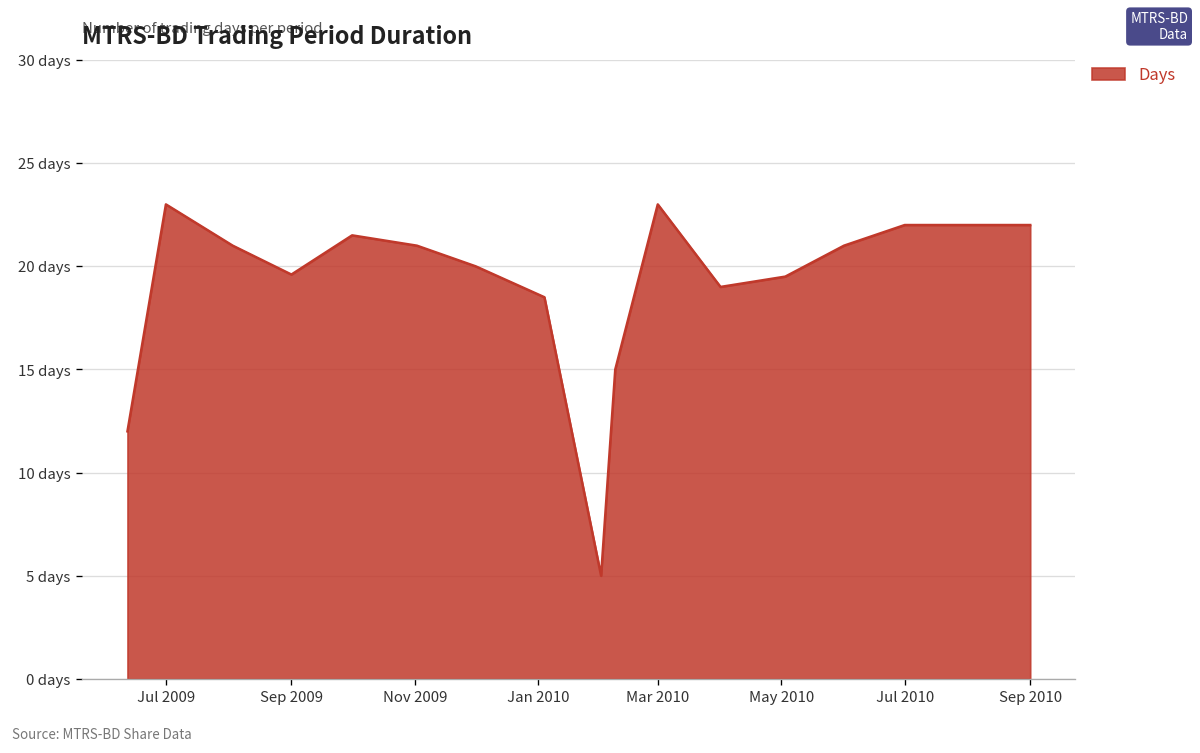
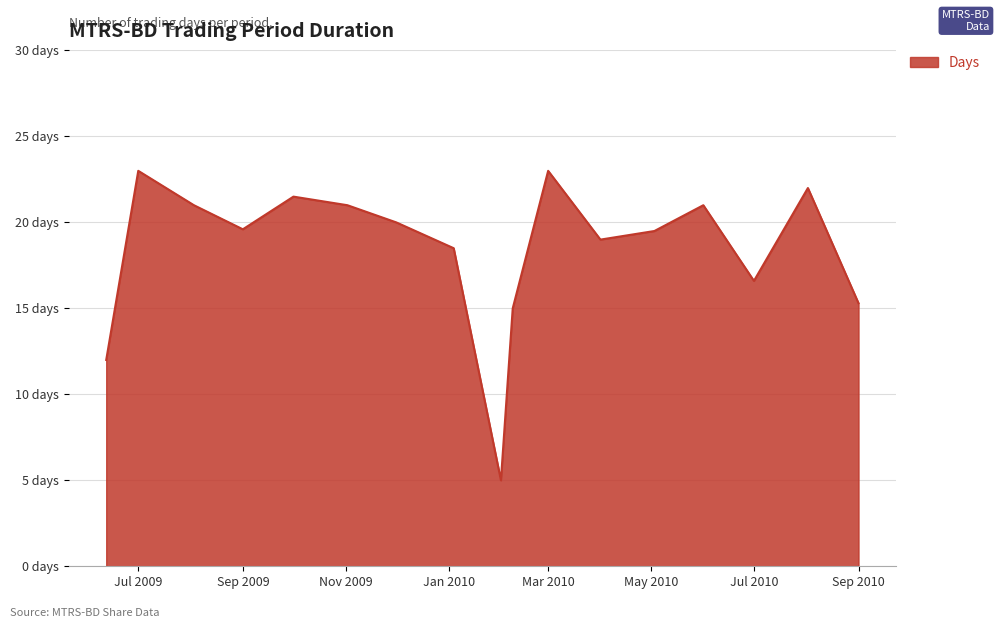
  {
    "Jul 2009": "23.0 days",
    "Sep 2009": "19.6 days",
    "Mar 2010": "23.0 days",
-   "Jul 2010": "22.0 days",
-   "Sep 2010": "22.0 days"
+   "Jul 2010": "16.6 days",
+   "Sep 2010": "15.3 days"
  }
